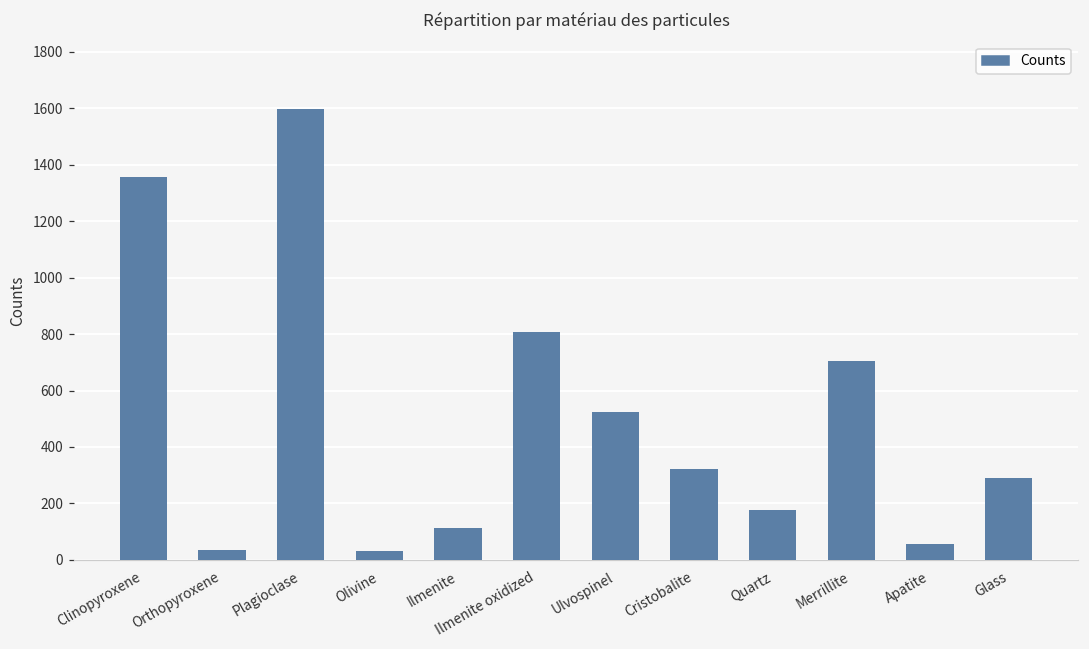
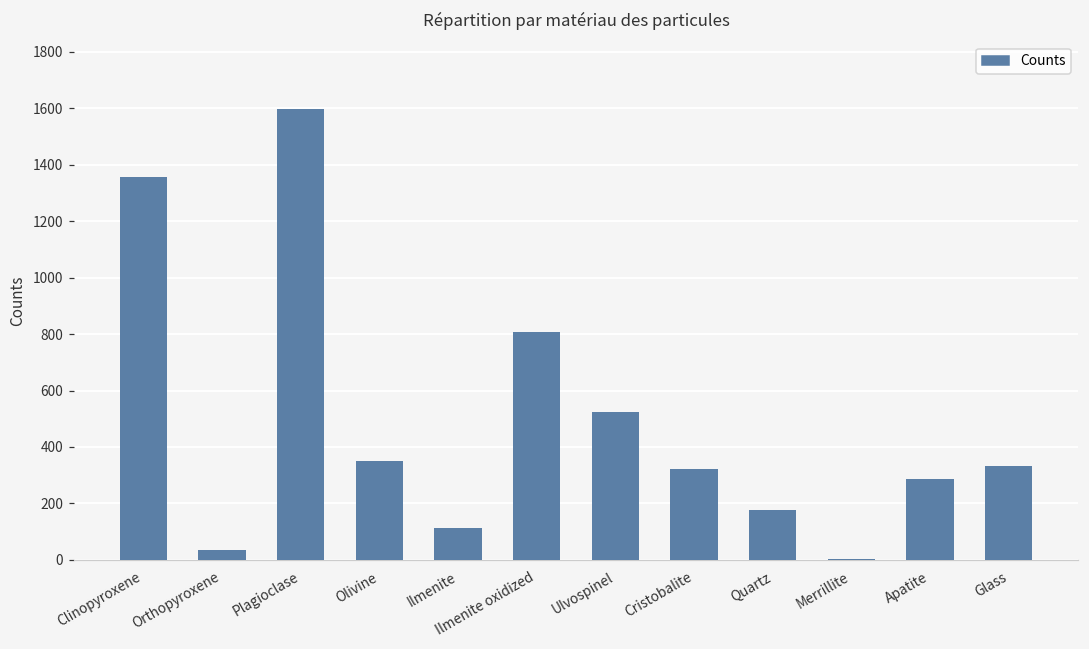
  {
    "Clinopyroxene": 1360,
    "Orthopyroxene": 30,
    "Plagioclase": 1600,
-   "Olivine": 30,
+   "Olivine": 350,
    "Ilmenite": 110,
    "Ilmenite oxidized": 810,
    "Ulvospinel": 520,
    "Cristobalite": 320,
    "Quartz": 180,
-   "Merrillite": 710,
-   "Apatite": 60,
-   "Glass": 290
+   "Merrillite": 0,
+   "Apatite": 290,
+   "Glass": 330
  }
